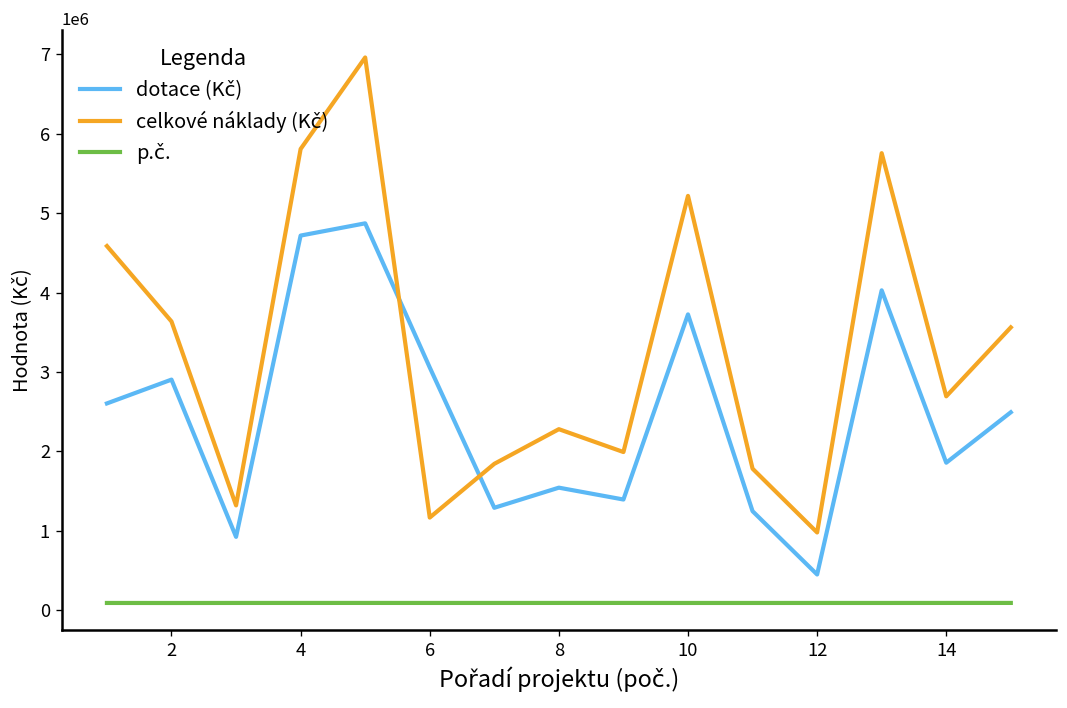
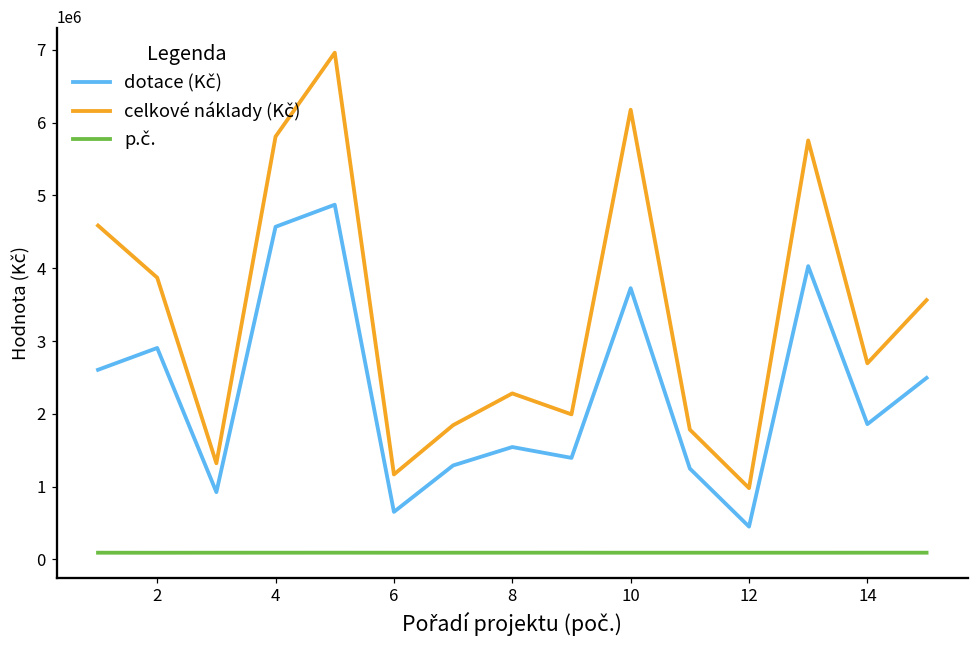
  {
    "dotace (Kč)": {
      "2": 2900000,
-     "4": 4700000,
-     "6": 3100000,
+     "4": 4600000,
+     "6": 700000,
      "8": 1500000,
      "10": 3700000,
      "12": 500000,
      "14": 1900000
    },
    "celkové náklady (Kč)": {
-     "2": 3600000,
+     "2": 3900000,
      "4": 5800000,
      "6": 1200000,
      "8": 2300000,
-     "10": 5200000,
+     "10": 6200000,
      "12": 1000000,
      "14": 2700000
    },
    "p.č.": {
      "2": 100000,
      "4": 100000,
      "6": 100000,
      "8": 100000,
      "10": 100000,
      "12": 100000,
      "14": 100000
    }
  }
